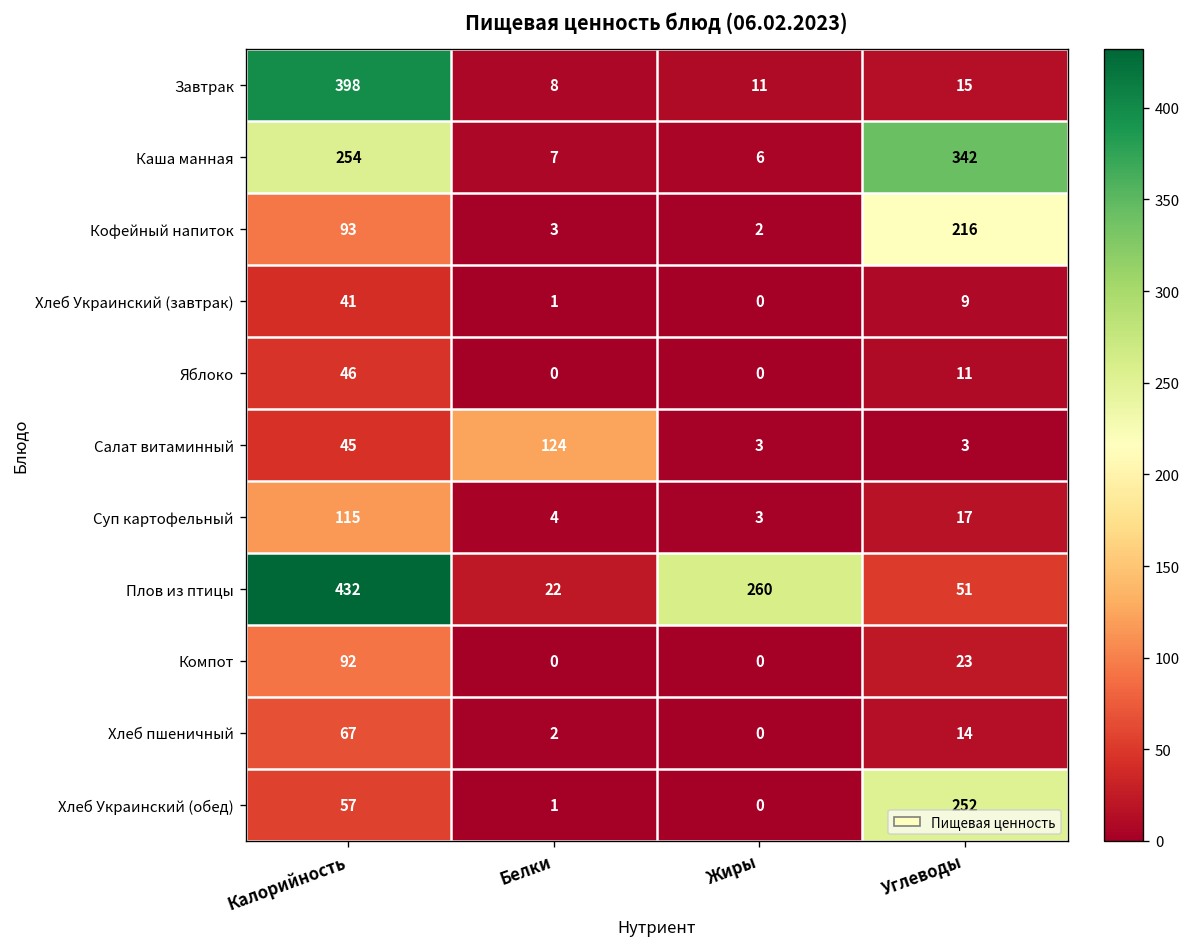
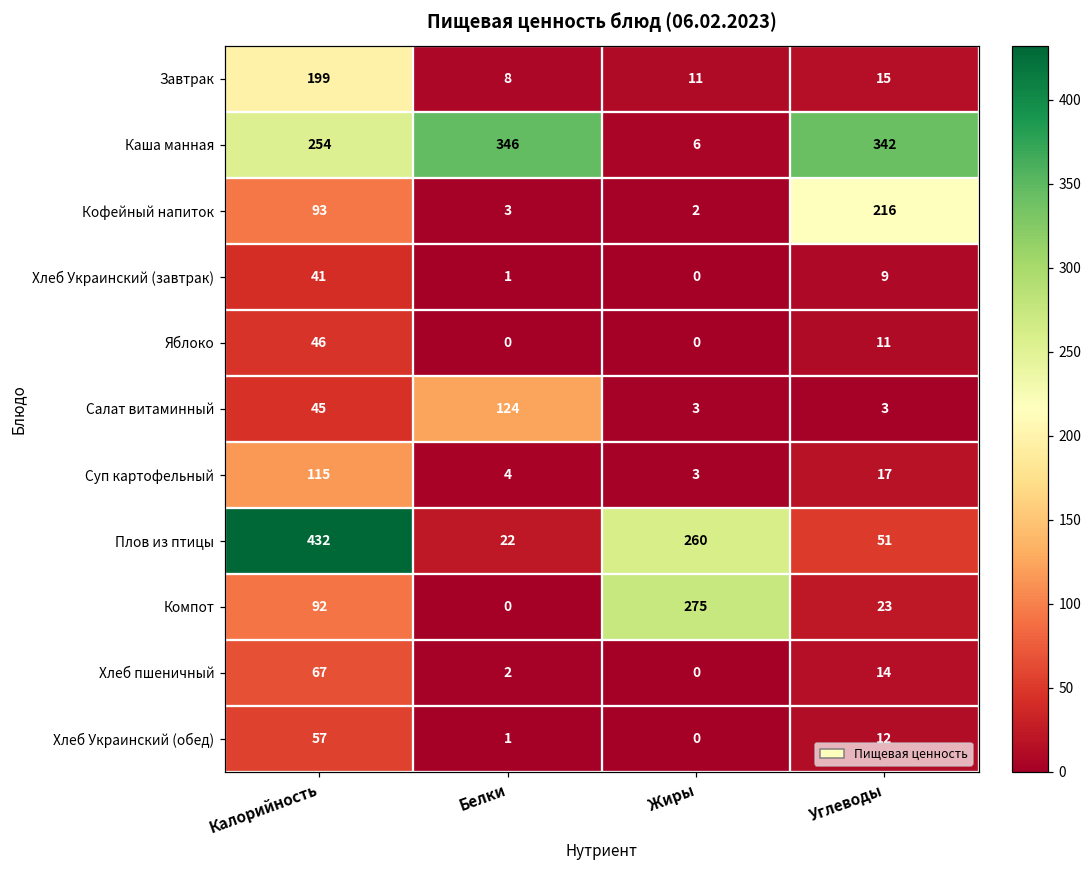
  {
    "Завтрак": {
-     "Калорийность": 398,
+     "Калорийность": 199,
      "Белки": 8,
      "Жиры": 11,
      "Углеводы": 15
    },
    "Каша манная": {
      "Калорийность": 254,
-     "Белки": 7,
+     "Белки": 346,
      "Жиры": 6,
      "Углеводы": 342
    },
    "Кофейный напиток": {
      "Калорийность": 93,
      "Белки": 3,
      "Жиры": 2,
      "Углеводы": 216
    },
    "Хлеб Украинский (завтрак)": {
      "Калорийность": 41,
      "Белки": 1,
      "Жиры": 0,
      "Углеводы": 9
    },
    "Яблоко": {
      "Калорийность": 46,
      "Белки": 0,
      "Жиры": 0,
      "Углеводы": 11
    },
    "Салат витаминный": {
      "Калорийность": 45,
      "Белки": 124,
      "Жиры": 3,
      "Углеводы": 3
    },
    "Суп картофельный": {
      "Калорийность": 115,
      "Белки": 4,
      "Жиры": 3,
      "Углеводы": 17
    },
    "Плов из птицы": {
      "Калорийность": 432,
      "Белки": 22,
      "Жиры": 260,
      "Углеводы": 51
    },
    "Компот": {
      "Калорийность": 92,
      "Белки": 0,
-     "Жиры": 0,
+     "Жиры": 275,
      "Углеводы": 23
    },
    "Хлеб пшеничный": {
      "Калорийность": 67,
      "Белки": 2,
      "Жиры": 0,
      "Углеводы": 14
    },
    "Хлеб Украинский (обед)": {
      "Калорийность": 57,
      "Белки": 1,
      "Жиры": 0,
-     "Углеводы": 252
+     "Углеводы": 12
    }
  }
